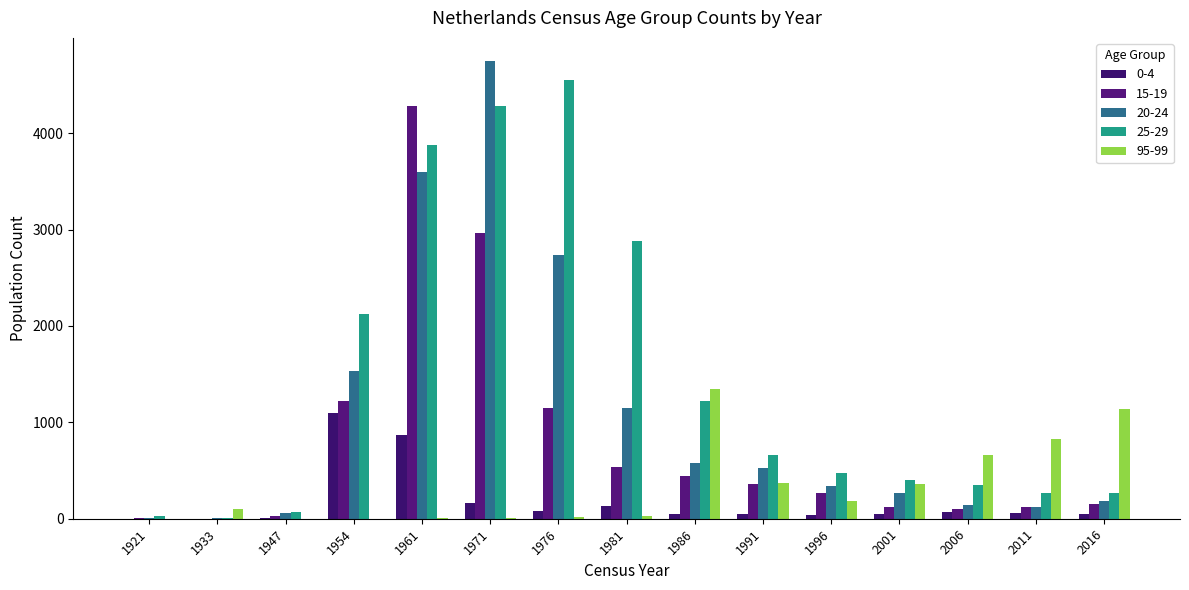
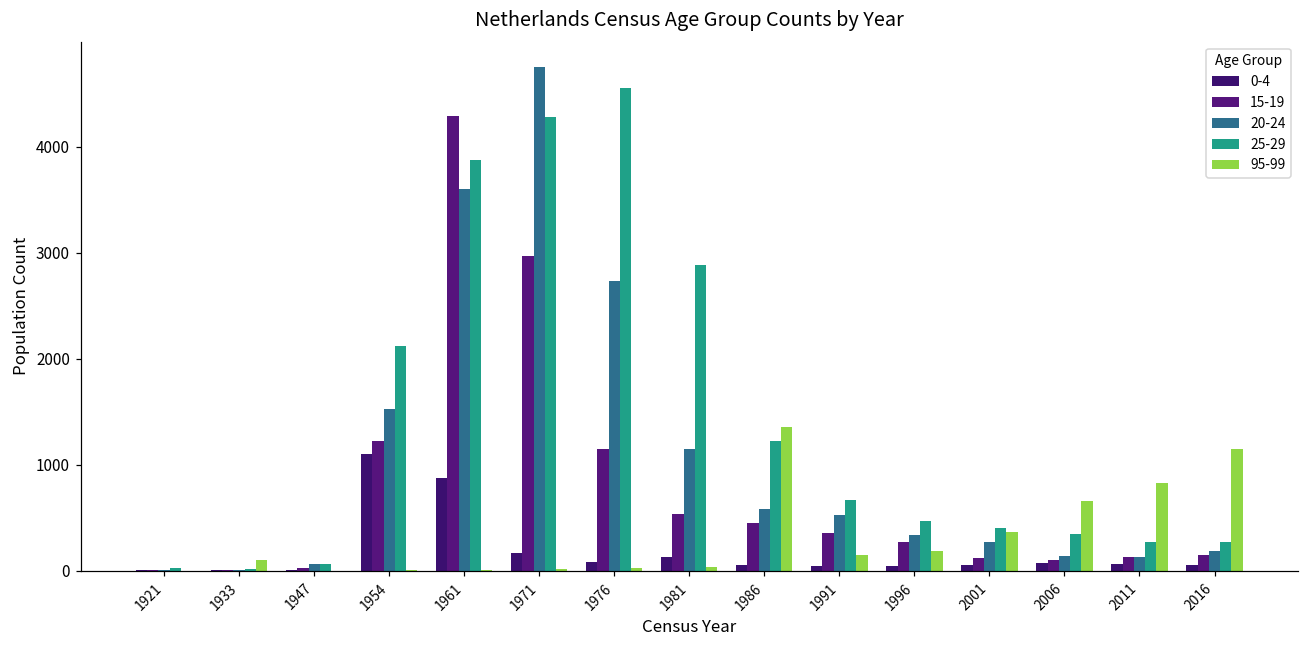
  {
    "95-99": {
      "1921": 0,
      "1933": 100,
      "1947": 0,
      "1981": 0,
      "1986": 1400,
-     "1991": 400,
+     "1991": 100,
      "1996": 200,
      "2001": 400,
      "2006": 700,
      "2011": 800,
      "2016": 1100
    }
  }
